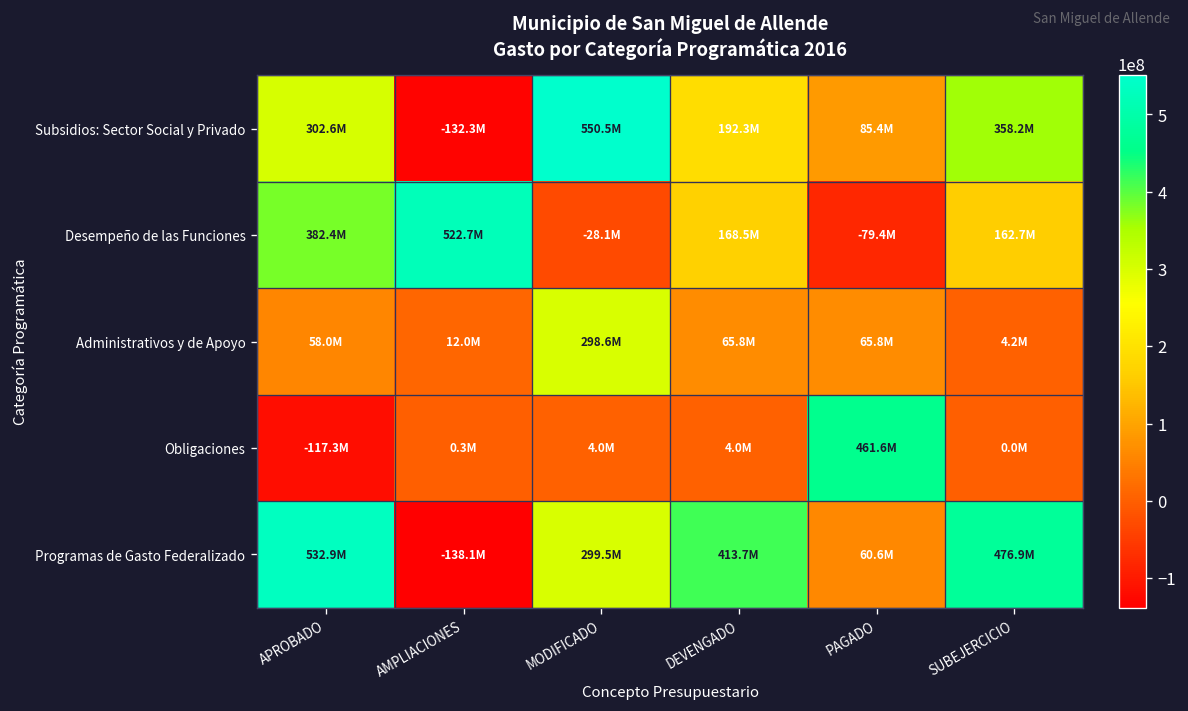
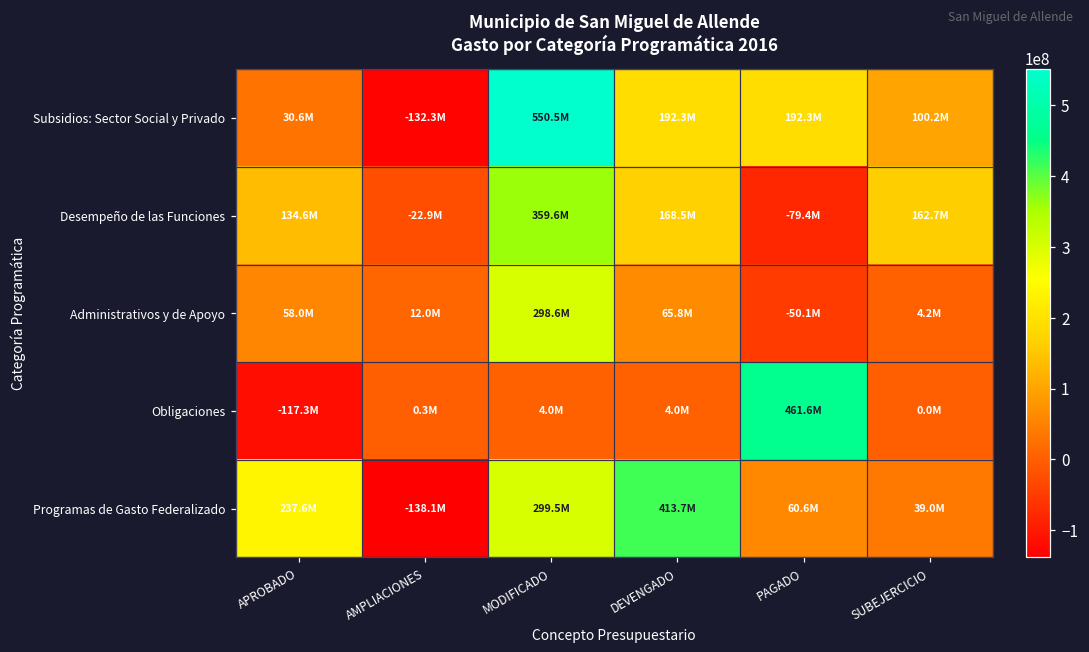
  {
    "Subsidios: Sector Social y Privado": {
-     "APROBADO": "302.6M",
+     "APROBADO": "30.6M",
      "AMPLIACIONES": "-132.3M",
      "MODIFICADO": "550.5M",
      "DEVENGADO": "192.3M",
-     "PAGADO": "85.4M",
-     "SUBEJERCICIO": "358.2M"
+     "PAGADO": "192.3M",
+     "SUBEJERCICIO": "100.2M"
    },
    "Desempeño de las Funciones": {
-     "APROBADO": "382.4M",
-     "AMPLIACIONES": "522.7M",
-     "MODIFICADO": "-28.1M",
+     "APROBADO": "134.6M",
+     "AMPLIACIONES": "-22.9M",
+     "MODIFICADO": "359.6M",
      "DEVENGADO": "168.5M",
      "PAGADO": "-79.4M",
      "SUBEJERCICIO": "162.7M"
    },
    "Administrativos y de Apoyo": {
      "APROBADO": "58.0M",
      "AMPLIACIONES": "12.0M",
      "MODIFICADO": "298.6M",
      "DEVENGADO": "65.8M",
-     "PAGADO": "65.8M",
+     "PAGADO": "-50.1M",
      "SUBEJERCICIO": "4.2M"
    },
    "Obligaciones": {
      "APROBADO": "-117.3M",
      "AMPLIACIONES": "0.3M",
      "MODIFICADO": "4.0M",
      "DEVENGADO": "4.0M",
      "PAGADO": "461.6M",
      "SUBEJERCICIO": "0.0M"
    },
    "Programas de Gasto Federalizado": {
-     "APROBADO": "532.9M",
+     "APROBADO": "237.6M",
      "AMPLIACIONES": "-138.1M",
      "MODIFICADO": "299.5M",
      "DEVENGADO": "413.7M",
      "PAGADO": "60.6M",
-     "SUBEJERCICIO": "476.9M"
+     "SUBEJERCICIO": "39.0M"
    }
  }
